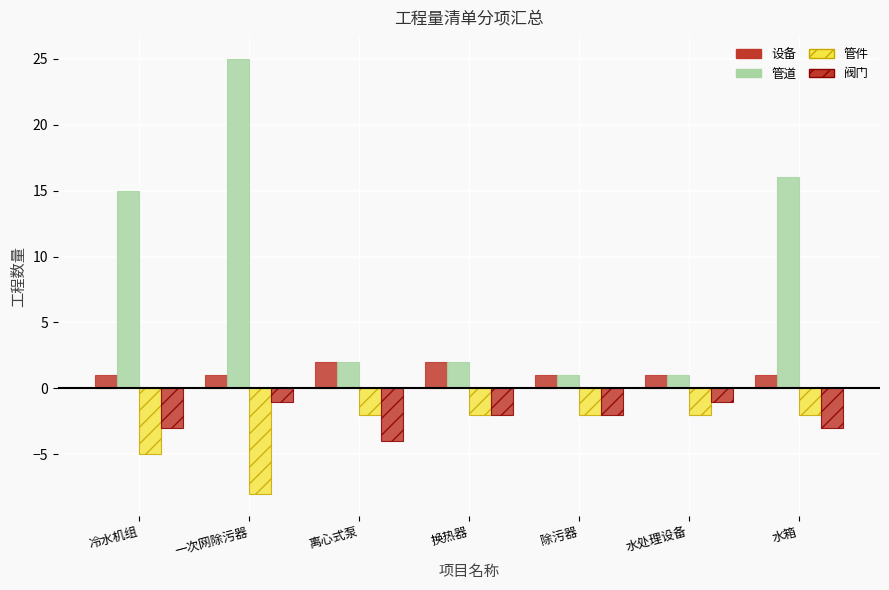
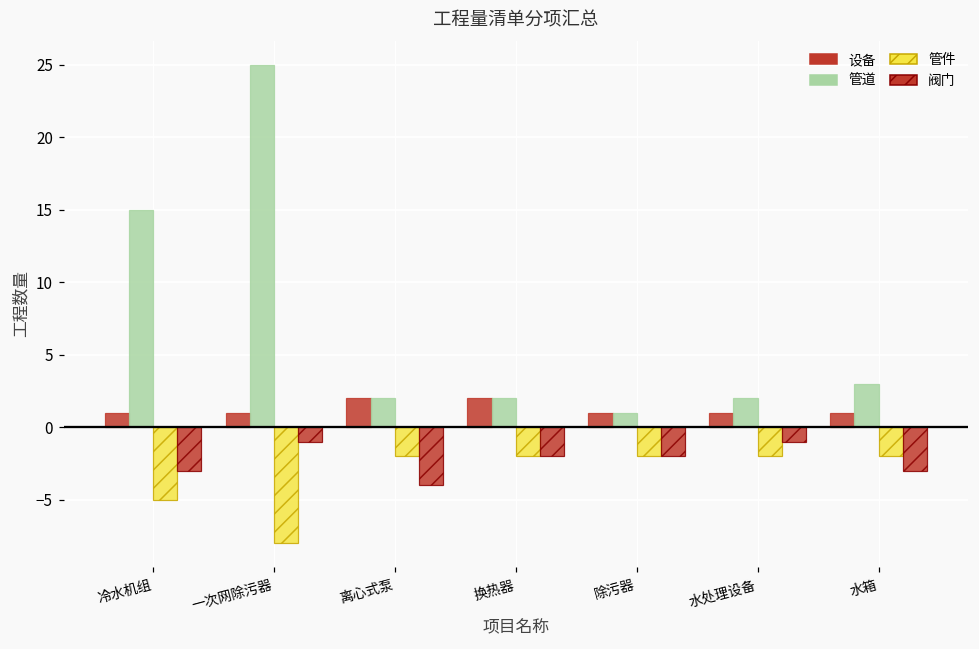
  {
    "管道": {
      "冷水机组": 15,
      "一次网除污器": 25,
      "离心式泵": 2,
      "换热器": 2,
      "除污器": 1,
-     "水处理设备": 1,
-     "水箱": 16
+     "水处理设备": 2,
+     "水箱": 3
    },
    "管件": {
      "冷水机组": -5,
      "一次网除污器": -8,
      "离心式泵": -2,
      "换热器": -2,
      "除污器": -2,
      "水处理设备": -2,
      "水箱": -2
    }
  }
